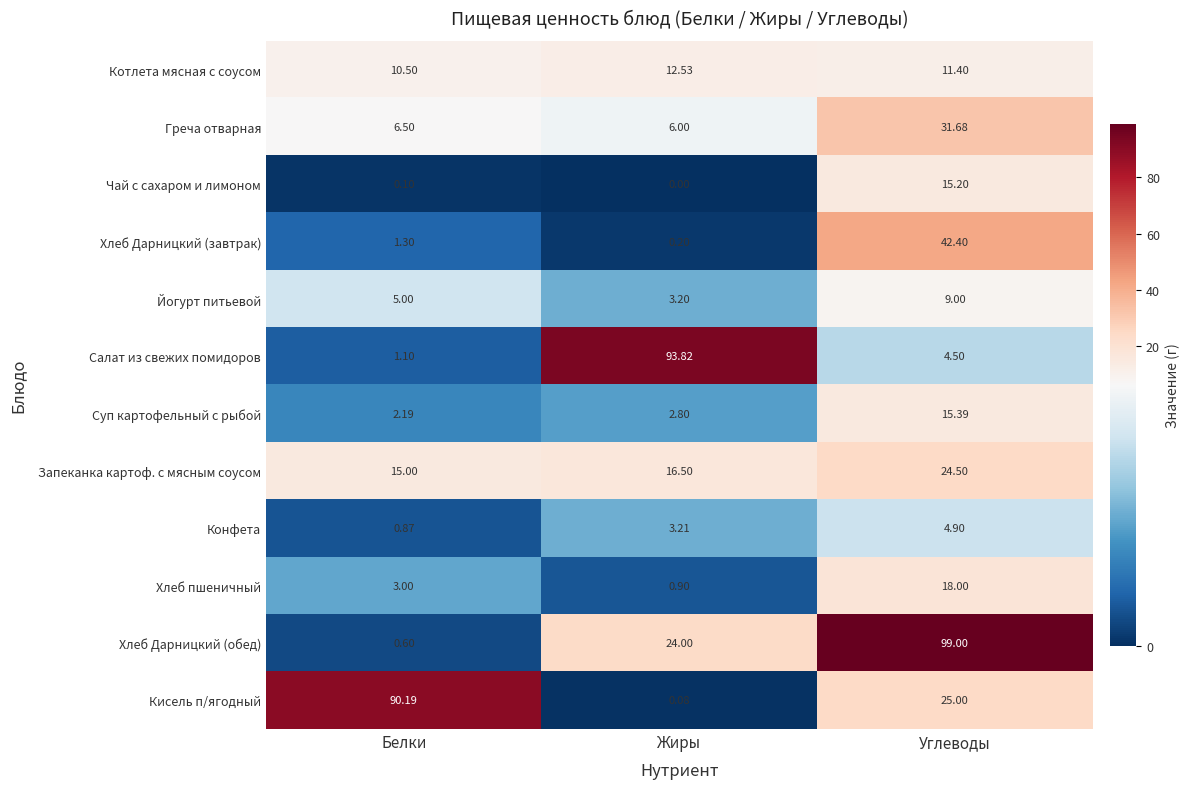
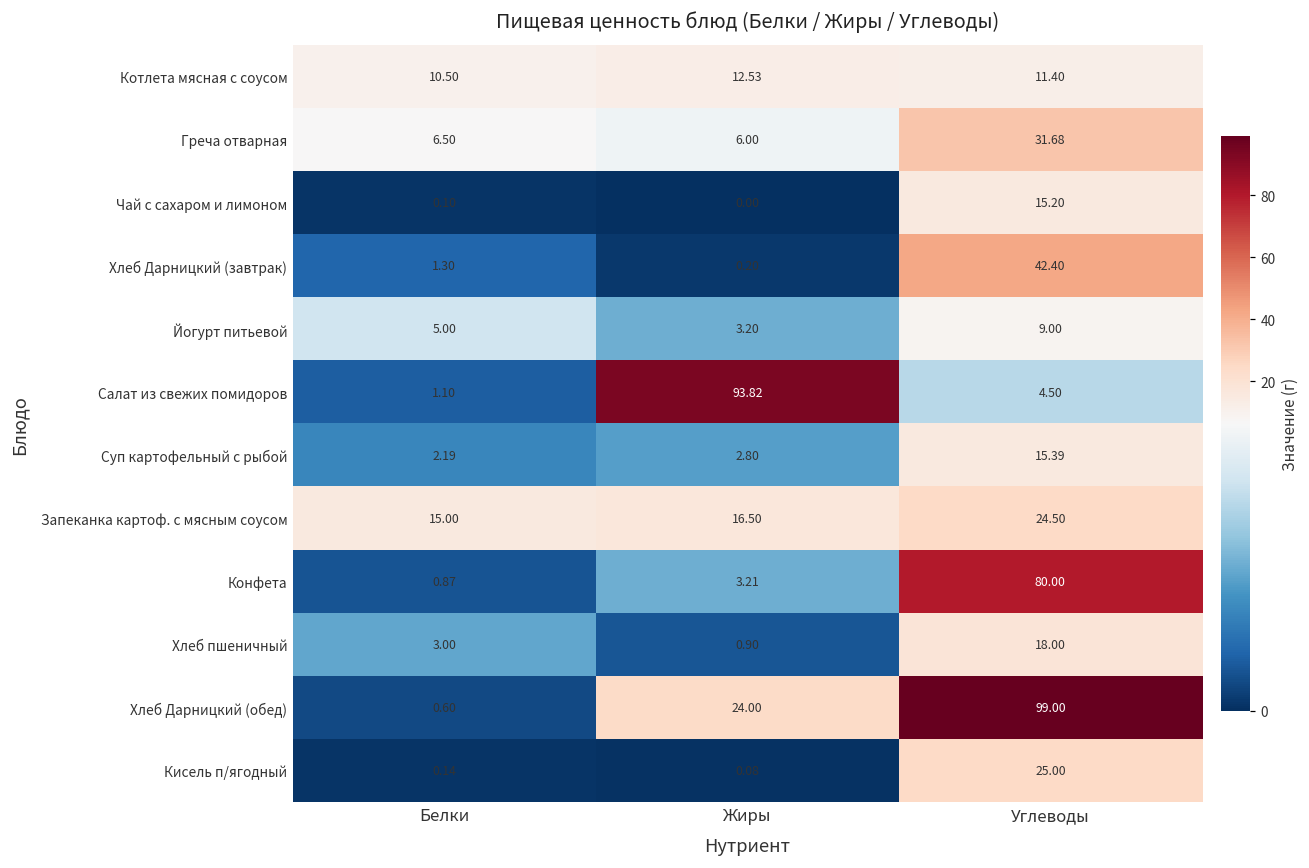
  {
    "Котлета мясная с соусом": {
      "Белки": 10.50,
      "Жиры": 12.53,
      "Углеводы": 11.40
    },
    "Греча отварная": {
      "Белки": 6.50,
      "Жиры": 6.00,
      "Углеводы": 31.68
    },
    "Чай с сахаром и лимоном": {
      "Белки": 0.10,
      "Углеводы": 15.20
    },
    "Хлеб Дарницкий (завтрак)": {
      "Белки": 1.30,
      "Жиры": 0.20,
      "Углеводы": 42.40
    },
    "Йогурт питьевой": {
      "Белки": 5.00,
      "Жиры": 3.20,
      "Углеводы": 9.00
    },
    "Салат из свежих помидоров": {
      "Белки": 1.10,
      "Жиры": 93.82,
      "Углеводы": 4.50
    },
    "Суп картофельный с рыбой": {
      "Белки": 2.19,
      "Жиры": 2.80,
      "Углеводы": 15.39
    },
    "Запеканка картоф. с мясным соусом": {
      "Белки": 15.00,
      "Жиры": 16.50,
      "Углеводы": 24.50
    },
    "Конфета": {
      "Белки": 0.87,
      "Жиры": 3.21,
-     "Углеводы": 4.90
+     "Углеводы": 80.00
    },
    "Хлеб пшеничный": {
      "Белки": 3.00,
      "Жиры": 0.90,
      "Углеводы": 18.00
    },
    "Хлеб Дарницкий (обед)": {
      "Белки": 0.60,
      "Жиры": 24.00,
      "Углеводы": 99.00
    },
    "Кисель п/ягодный": {
-     "Белки": 90.19,
+     "Белки": 0.14,
      "Жиры": 0.08,
      "Углеводы": 25.00
    }
  }
